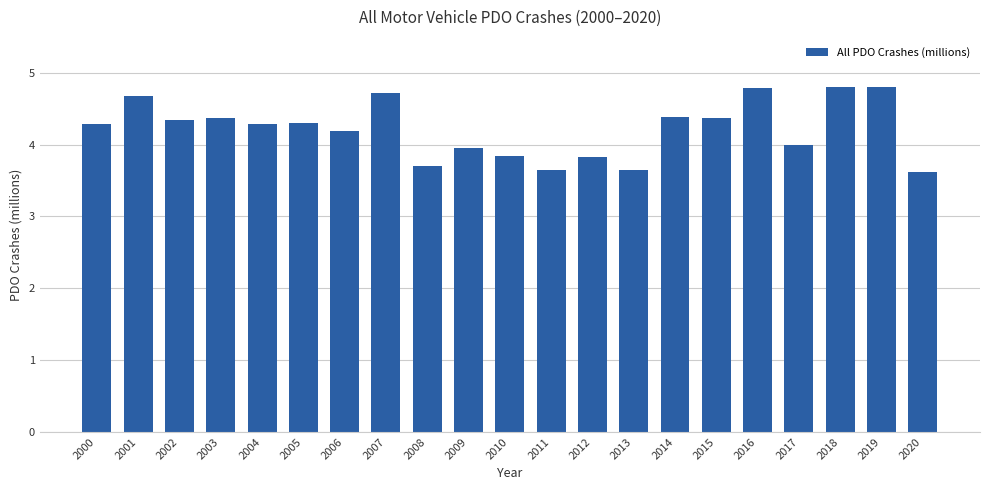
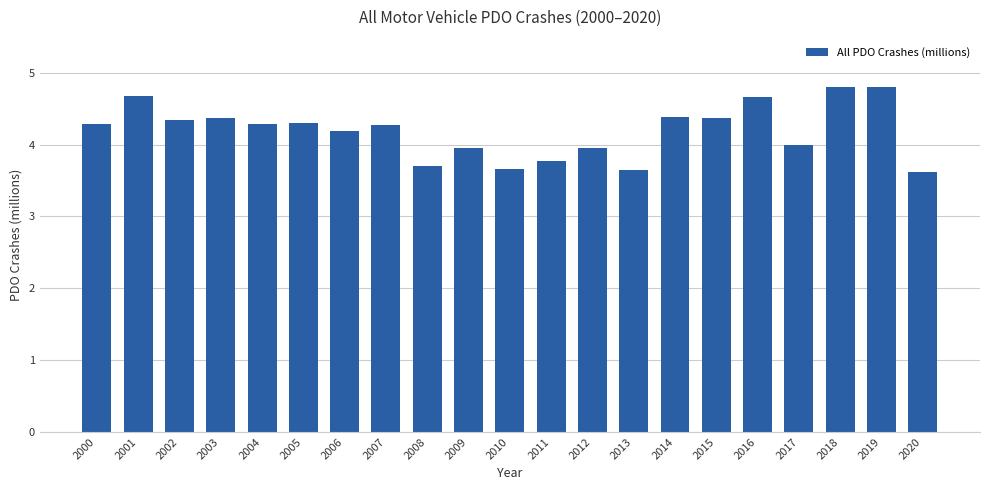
  {
    "2000": 4.3,
    "2001": 4.7,
    "2002": 4.3,
    "2003": 4.4,
    "2004": 4.3,
    "2005": 4.3,
    "2006": 4.2,
-   "2007": 4.7,
+   "2007": 4.3,
    "2008": 3.7,
    "2009": 4.0,
-   "2010": 3.8,
-   "2011": 3.7,
-   "2012": 3.8,
+   "2010": 3.7,
+   "2011": 3.8,
+   "2012": 4.0,
    "2013": 3.7,
    "2014": 4.4,
    "2015": 4.4,
-   "2016": 4.8,
+   "2016": 4.7,
    "2017": 4.0,
    "2018": 4.8,
    "2019": 4.8,
    "2020": 3.6
  }
